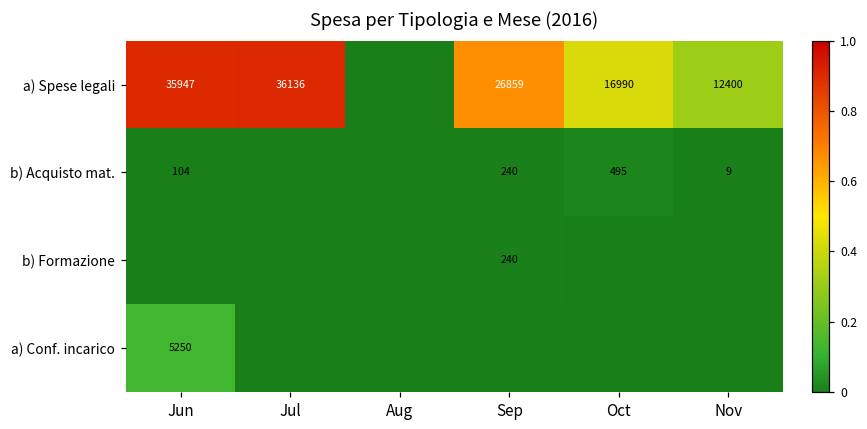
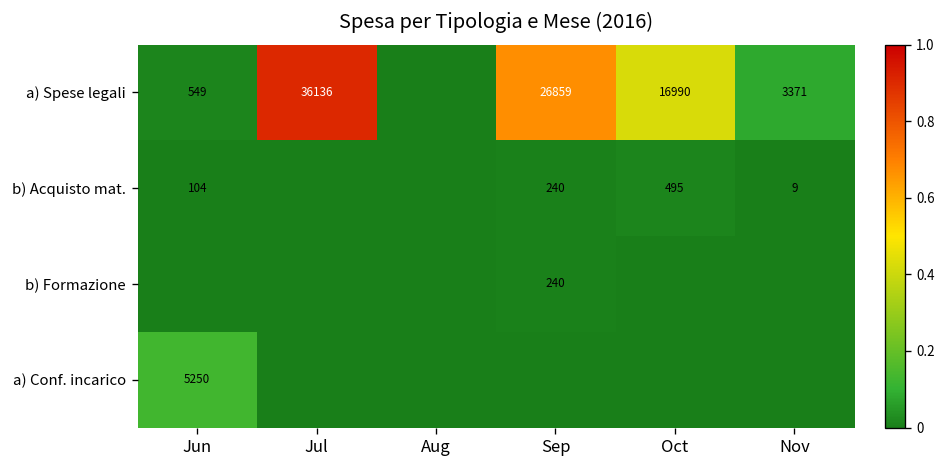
  {
    "a) Spese legali": {
-     "Jun": 35947,
+     "Jun": 549,
      "Jul": 36136,
      "Sep": 26859,
      "Oct": 16990,
-     "Nov": 12400
+     "Nov": 3371
    },
    "b) Acquisto mat.": {
      "Jun": 104,
      "Sep": 240,
      "Oct": 495,
      "Nov": 9
    },
    "b) Formazione": {
      "Sep": 240
    },
    "a) Conf. incarico": {
      "Jun": 5250
    }
  }
